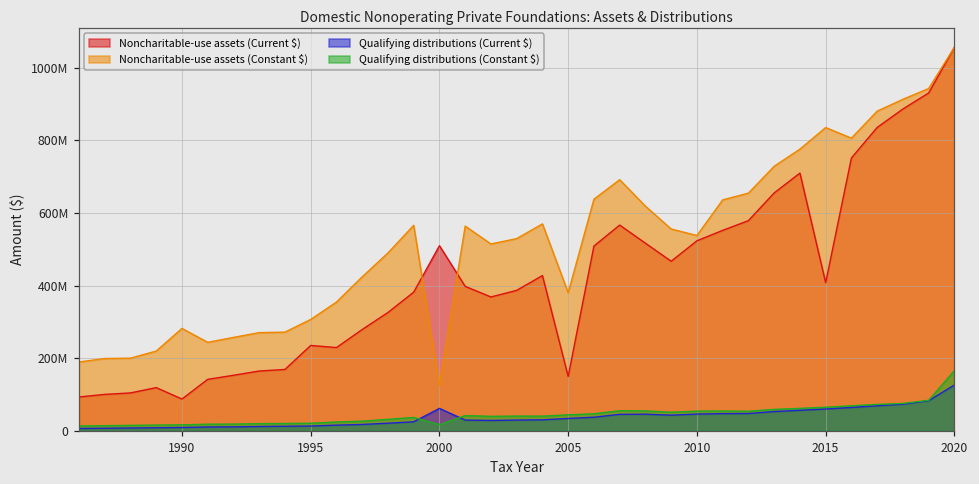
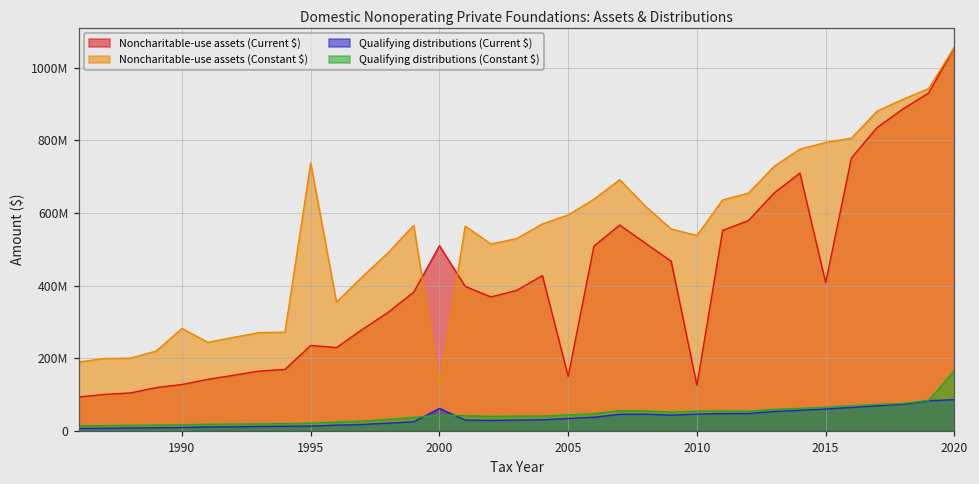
  {
    "Noncharitable-use assets (Current $)": {
-     "1990": 90000000,
+     "1990": 130000000,
      "1995": 240000000,
      "2000": 510000000,
      "2005": 150000000,
-     "2010": 520000000,
+     "2010": 130000000,
      "2015": 410000000
    },
    "Noncharitable-use assets (Constant $)": {
      "1990": 280000000,
-     "1995": 310000000,
+     "1995": 740000000,
      "2000": 120000000,
-     "2005": 380000000,
+     "2005": 590000000,
      "2010": 540000000,
-     "2015": 840000000
+     "2015": 790000000
    },
    "Qualifying distributions (Current $)": {
      "2000": 60000000,
      "2005": 30000000,
      "2010": 50000000,
-     "2020": 130000000
+     "2020": 90000000
    },
    "Qualifying distributions (Constant $)": {
-     "2000": 20000000,
+     "2000": 40000000,
      "2005": 40000000,
      "2010": 50000000,
      "2020": 170000000
    }
  }
